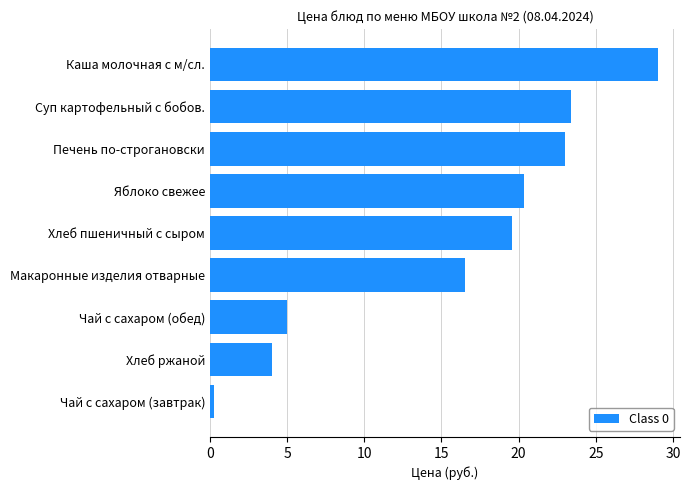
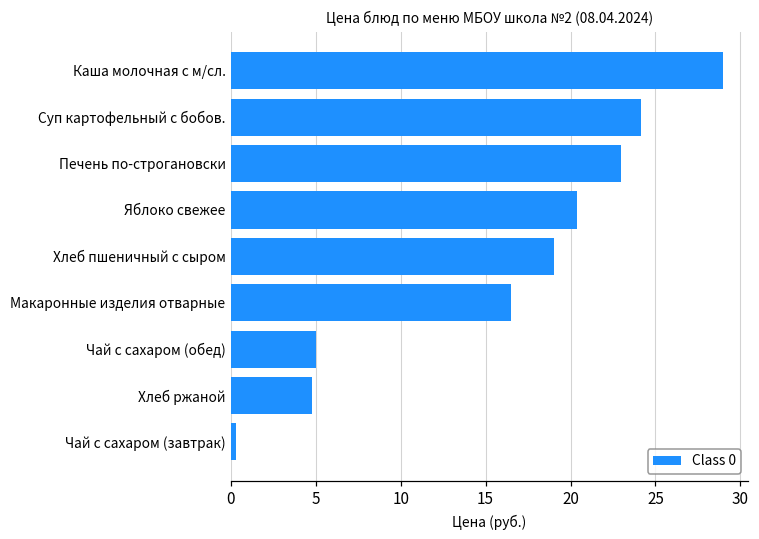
  {
    "Каша молочная с м/сл.": 29.0,
-   "Суп картофельный с бобов.": 23.4,
+   "Суп картофельный с бобов.": 24.2,
    "Печень по-строгановски": 23.0,
    "Яблоко свежее": 20.4,
-   "Хлеб пшеничный с сыром": 19.6,
+   "Хлеб пшеничный с сыром": 19.0,
    "Макаронные изделия отварные": 16.5,
    "Чай с сахаром (обед)": 5.0,
-   "Хлеб ржаной": 4.0,
+   "Хлеб ржаной": 4.8,
    "Чай с сахаром (завтрак)": 0.3
  }
